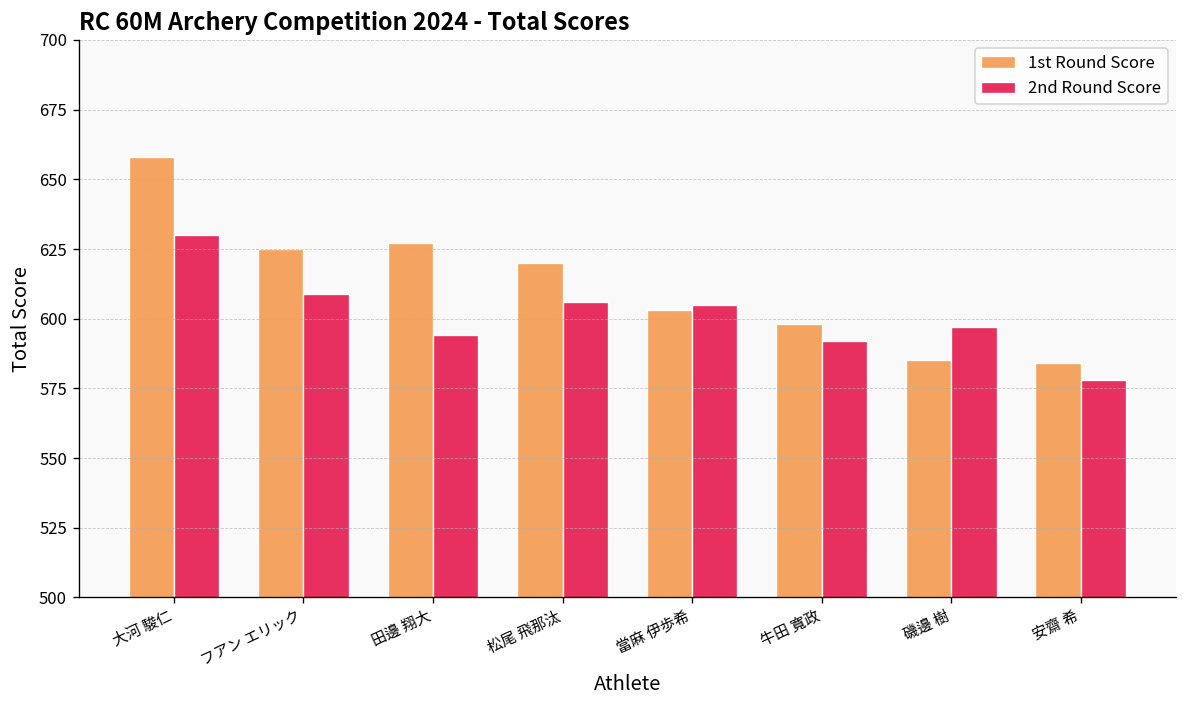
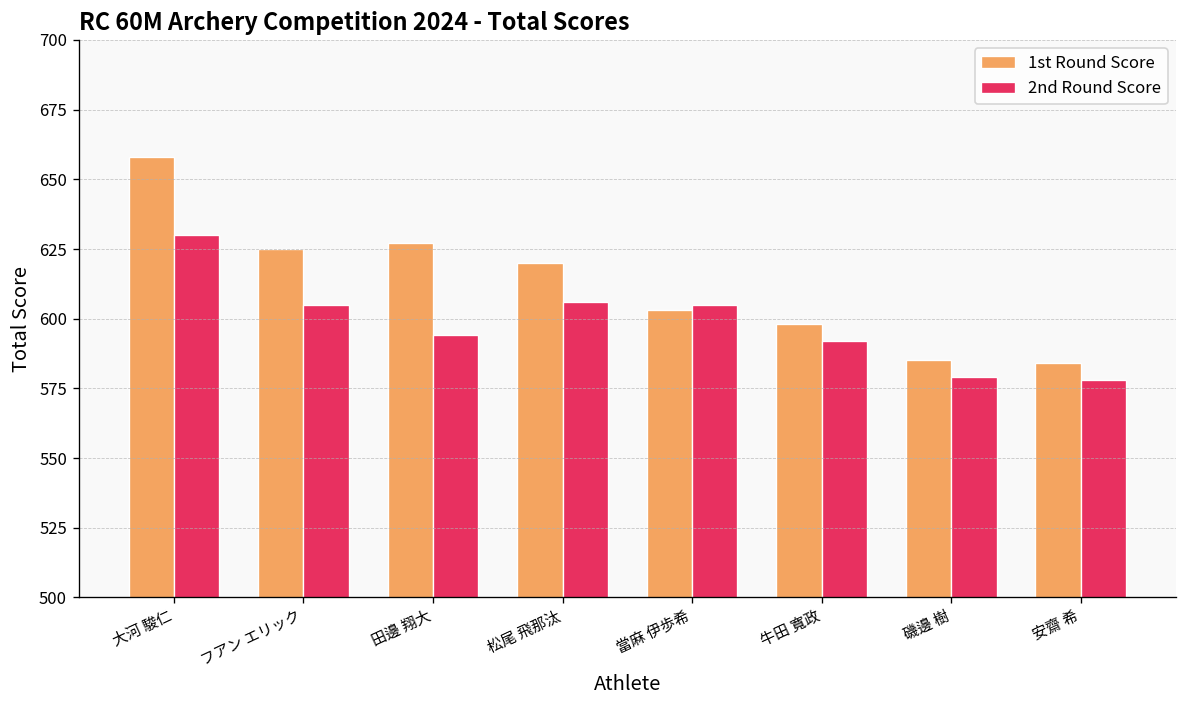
  {
    "1st Round Score": {
      "大河 駿仁": 658,
      "フアン エリック": 625,
      "田邊 翔大": 627,
      "松尾 飛那汰": 620,
      "當麻 伊歩希": 603,
      "牛田 寬政": 598,
      "磯邊 樹": 585,
      "安齋 希": 584
    },
    "2nd Round Score": {
      "大河 駿仁": 630,
-     "フアン エリック": 609,
+     "フアン エリック": 605,
      "田邊 翔大": 594,
      "松尾 飛那汰": 606,
      "當麻 伊歩希": 605,
      "牛田 寬政": 592,
-     "磯邊 樹": 597,
+     "磯邊 樹": 579,
      "安齋 希": 578
    }
  }
